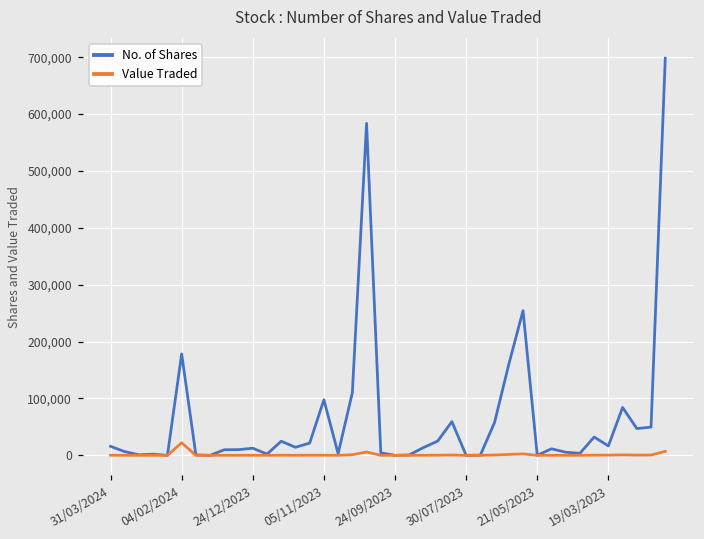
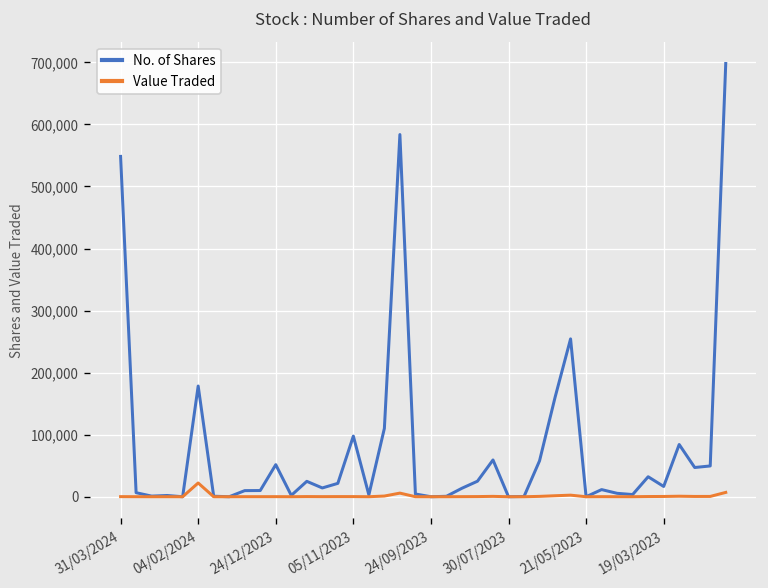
  {
    "No. of Shares": {
-     "31/03/2024": "20,000",
+     "31/03/2024": "550,000",
      "04/02/2024": "180,000",
-     "24/12/2023": "10,000",
+     "24/12/2023": "50,000",
      "05/11/2023": "100,000",
      "19/03/2023": "20,000"
    },
    "Value Traded": {
      "31/03/2024": "0",
      "04/02/2024": "20,000",
      "24/12/2023": "0",
      "05/11/2023": "0",
      "19/03/2023": "0"
    }
  }
